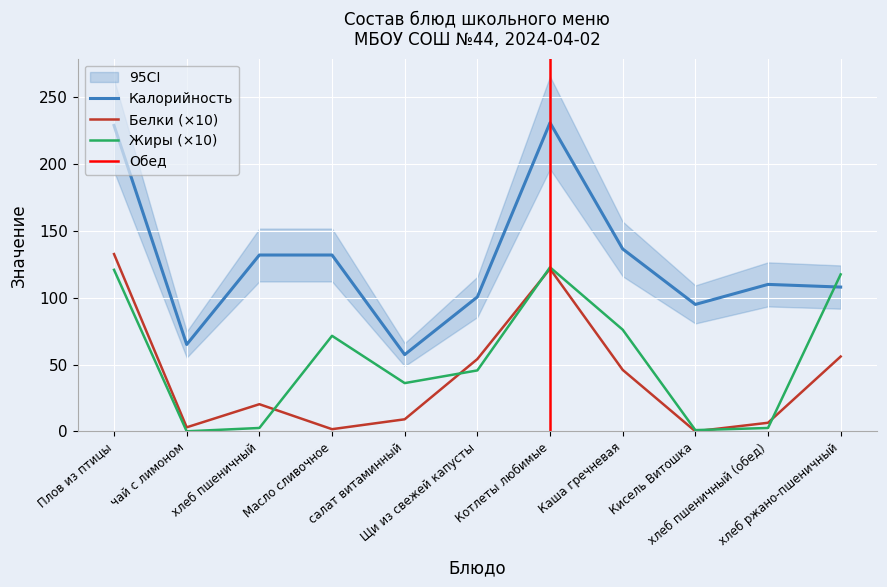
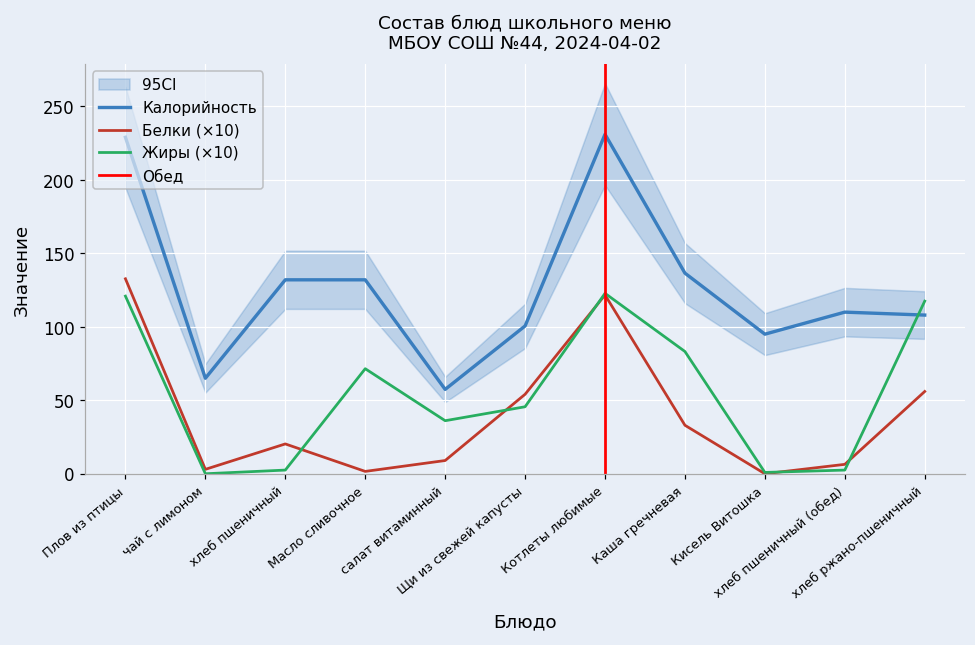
  {
    "Белки (×10)": {
      "Плов из птицы": 133,
      "чай с лимоном": 3,
      "хлеб пшеничный": 20,
      "Масло сливочное": 2,
      "салат витаминный": 9,
      "Щи из свежей капусты": 54,
-     "Каша гречневая": 46,
+     "Каша гречневая": 33,
      "хлеб пшеничный (обед)": 6,
      "хлеб ржано-пшеничный": 56
    },
    "Жиры (×10)": {
      "Плов из птицы": 121,
      "чай с лимоном": 0,
      "хлеб пшеничный": 3,
      "Масло сливочное": 72,
      "салат витаминный": 36,
      "Щи из свежей капусты": 46,
-     "Каша гречневая": 76,
+     "Каша гречневая": 83,
      "хлеб пшеничный (обед)": 3,
      "хлеб ржано-пшеничный": 118
    }
  }
